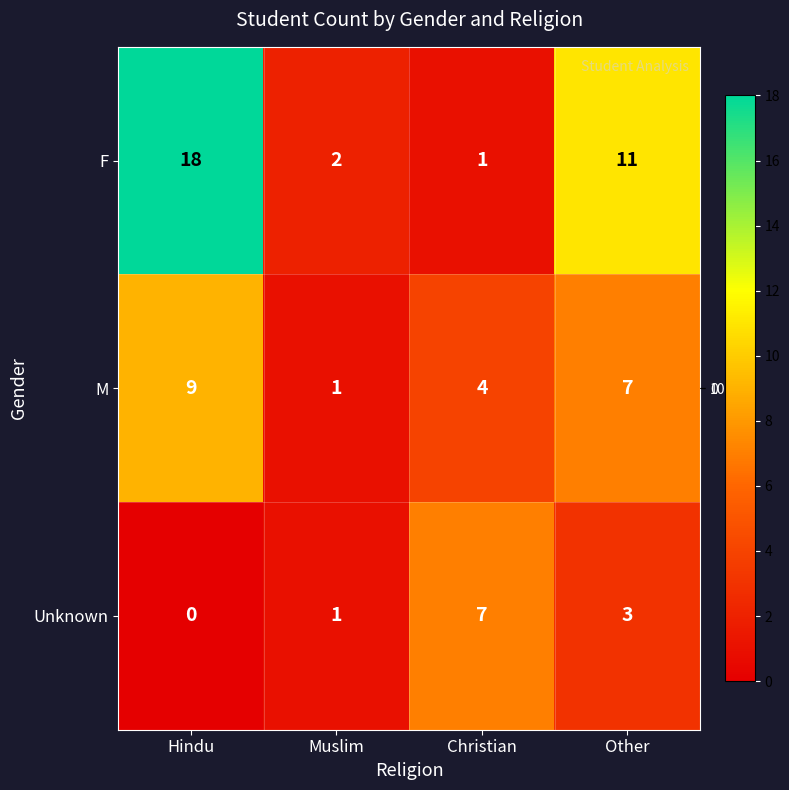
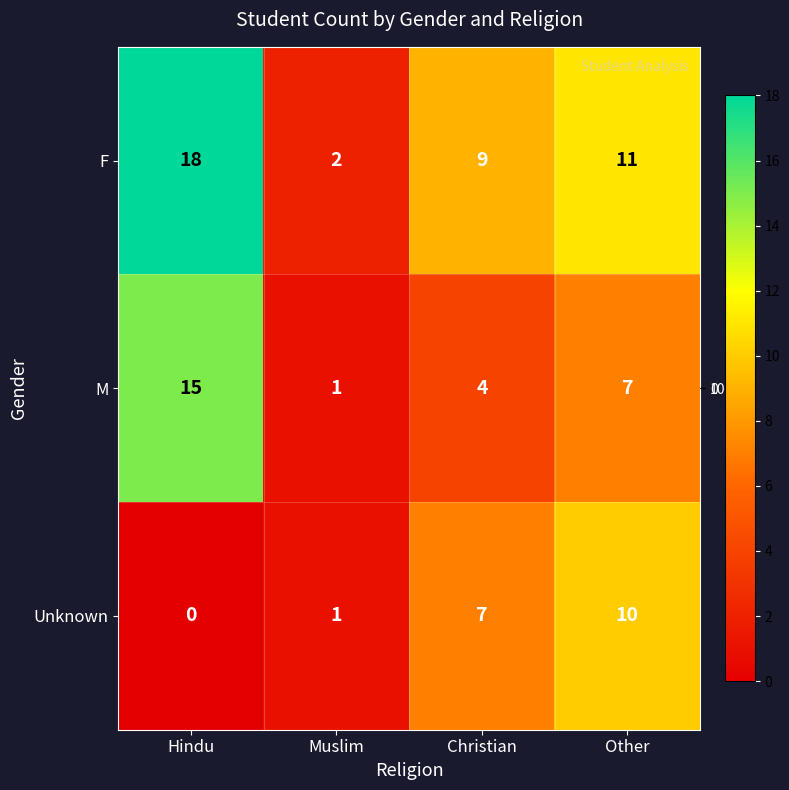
  {
    "F": {
      "Hindu": 18,
      "Muslim": 2,
-     "Christian": 1
+     "Christian": 9
    },
    "M": {
-     "Hindu": 9,
+     "Hindu": 15,
      "Muslim": 1,
      "Christian": 4,
      "Other": 7
    },
    "Unknown": {
      "Hindu": 0,
      "Muslim": 1,
      "Christian": 7,
-     "Other": 3
+     "Other": 10
    }
  }
